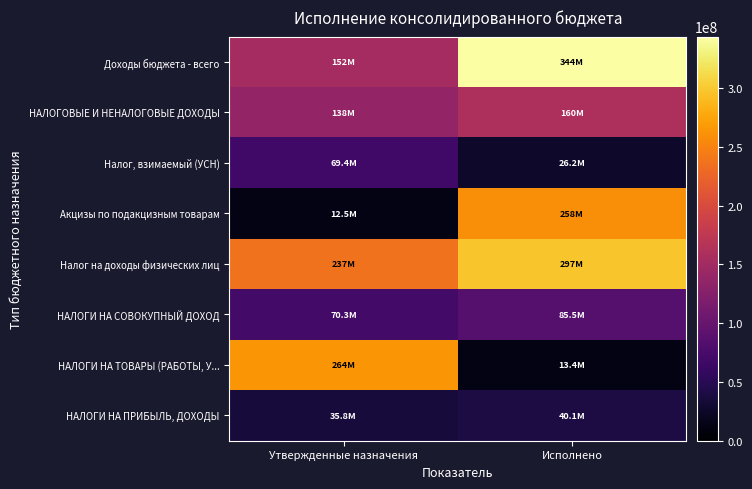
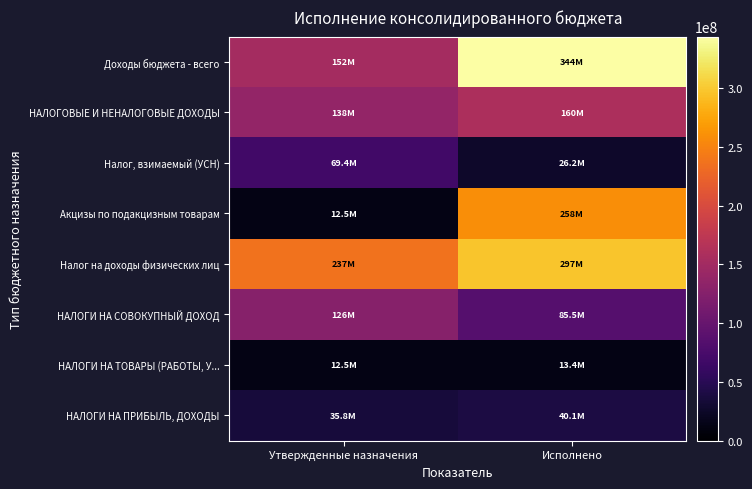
  {
    "Доходы бюджета - всего": {
      "Утвержденные назначения": "152M",
      "Исполнено": "344M"
    },
    "НАЛОГОВЫЕ И НЕНАЛОГОВЫЕ ДОХОДЫ": {
      "Утвержденные назначения": "138M",
      "Исполнено": "160M"
    },
    "Налог, взимаемый (УСН)": {
      "Утвержденные назначения": "69.4M",
      "Исполнено": "26.2M"
    },
    "Акцизы по подакцизным товарам": {
      "Утвержденные назначения": "12.5M",
      "Исполнено": "258M"
    },
    "Налог на доходы физических лиц": {
      "Утвержденные назначения": "237M",
      "Исполнено": "297M"
    },
    "НАЛОГИ НА СОВОКУПНЫЙ ДОХОД": {
-     "Утвержденные назначения": "70.3M",
+     "Утвержденные назначения": "126M",
      "Исполнено": "85.5M"
    },
    "НАЛОГИ НА ТОВАРЫ (РАБОТЫ, У...": {
-     "Утвержденные назначения": "264M",
+     "Утвержденные назначения": "12.5M",
      "Исполнено": "13.4M"
    },
    "НАЛОГИ НА ПРИБЫЛЬ, ДОХОДЫ": {
      "Утвержденные назначения": "35.8M",
      "Исполнено": "40.1M"
    }
  }
